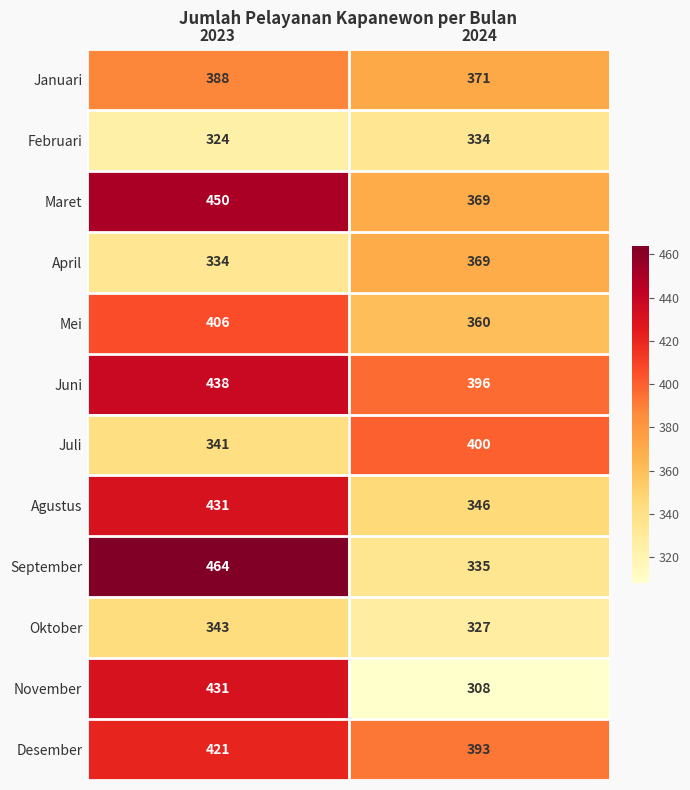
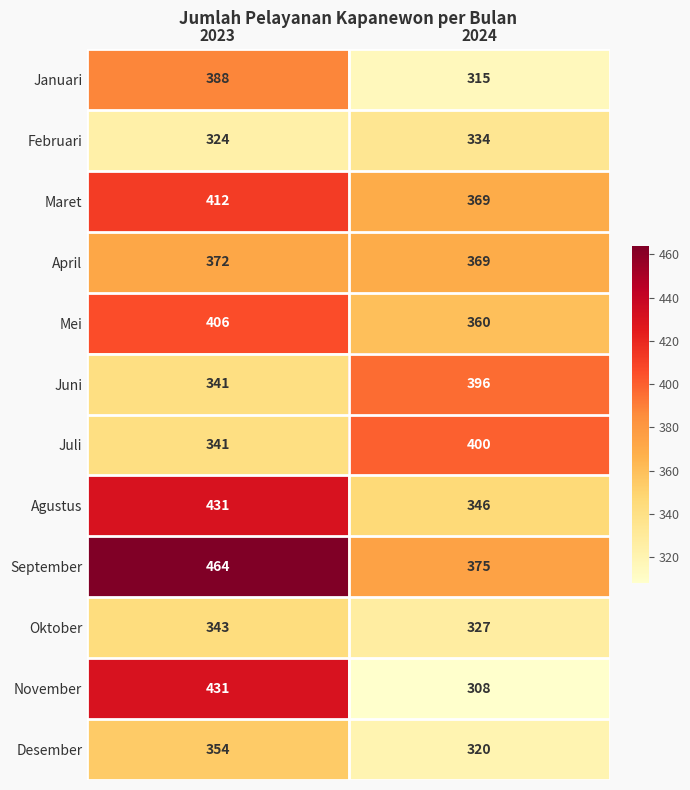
  {
    "Januari": {
      "2023": 388,
-     "2024": 371
+     "2024": 315
    },
    "Februari": {
      "2023": 324,
      "2024": 334
    },
    "Maret": {
-     "2023": 450,
+     "2023": 412,
      "2024": 369
    },
    "April": {
-     "2023": 334,
+     "2023": 372,
      "2024": 369
    },
    "Mei": {
      "2023": 406,
      "2024": 360
    },
    "Juni": {
-     "2023": 438,
+     "2023": 341,
      "2024": 396
    },
    "Juli": {
      "2023": 341,
      "2024": 400
    },
    "Agustus": {
      "2023": 431,
      "2024": 346
    },
    "September": {
      "2023": 464,
-     "2024": 335
+     "2024": 375
    },
    "Oktober": {
      "2023": 343,
      "2024": 327
    },
    "November": {
      "2023": 431,
      "2024": 308
    },
    "Desember": {
-     "2023": 421,
-     "2024": 393
+     "2023": 354,
+     "2024": 320
    }
  }
